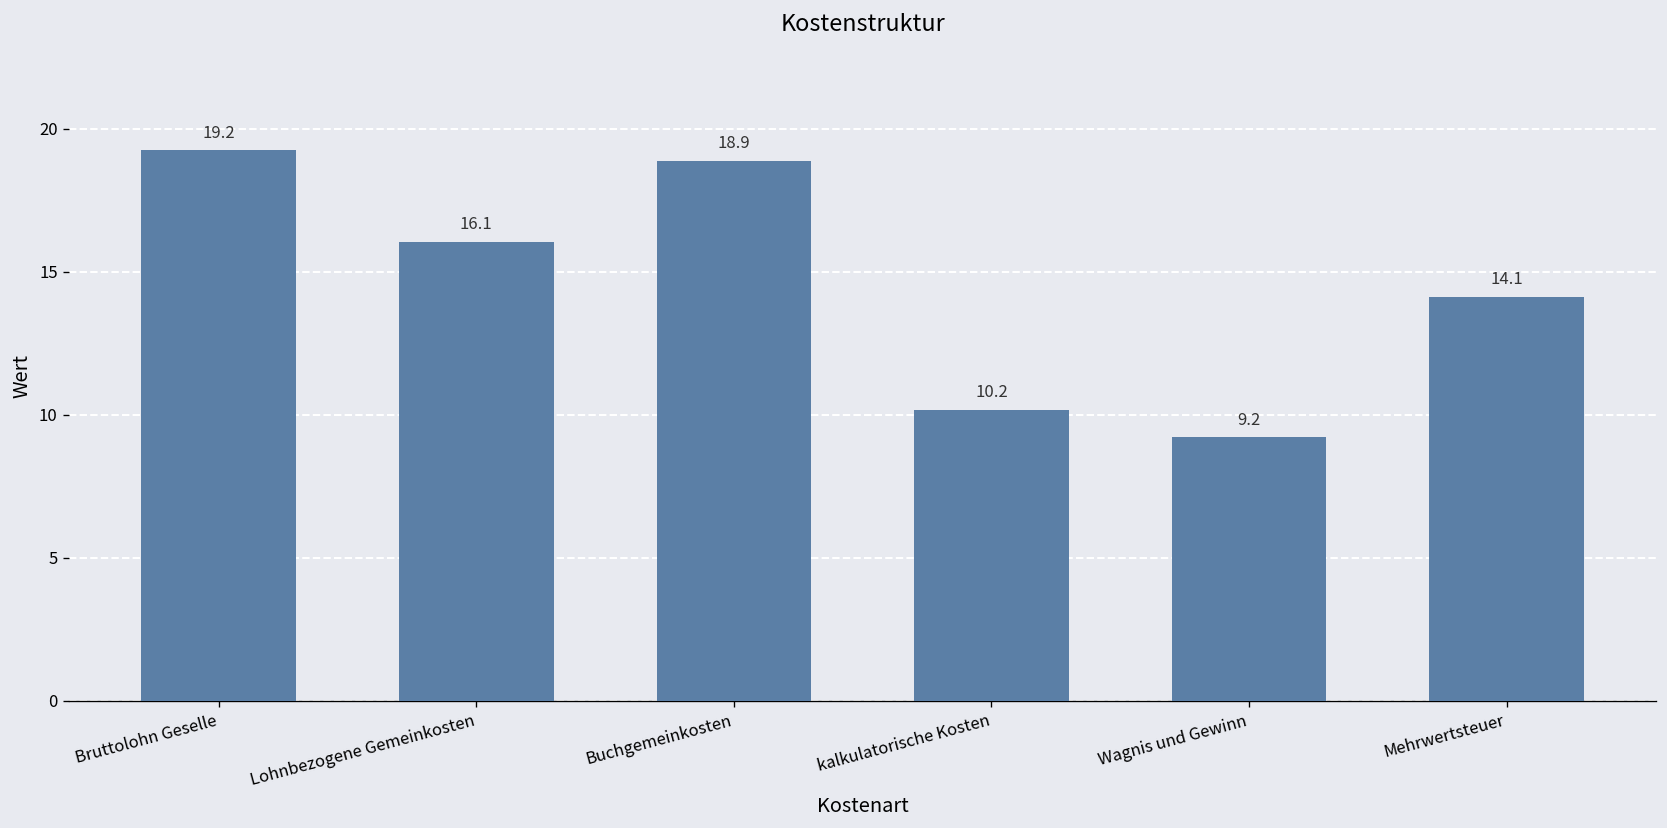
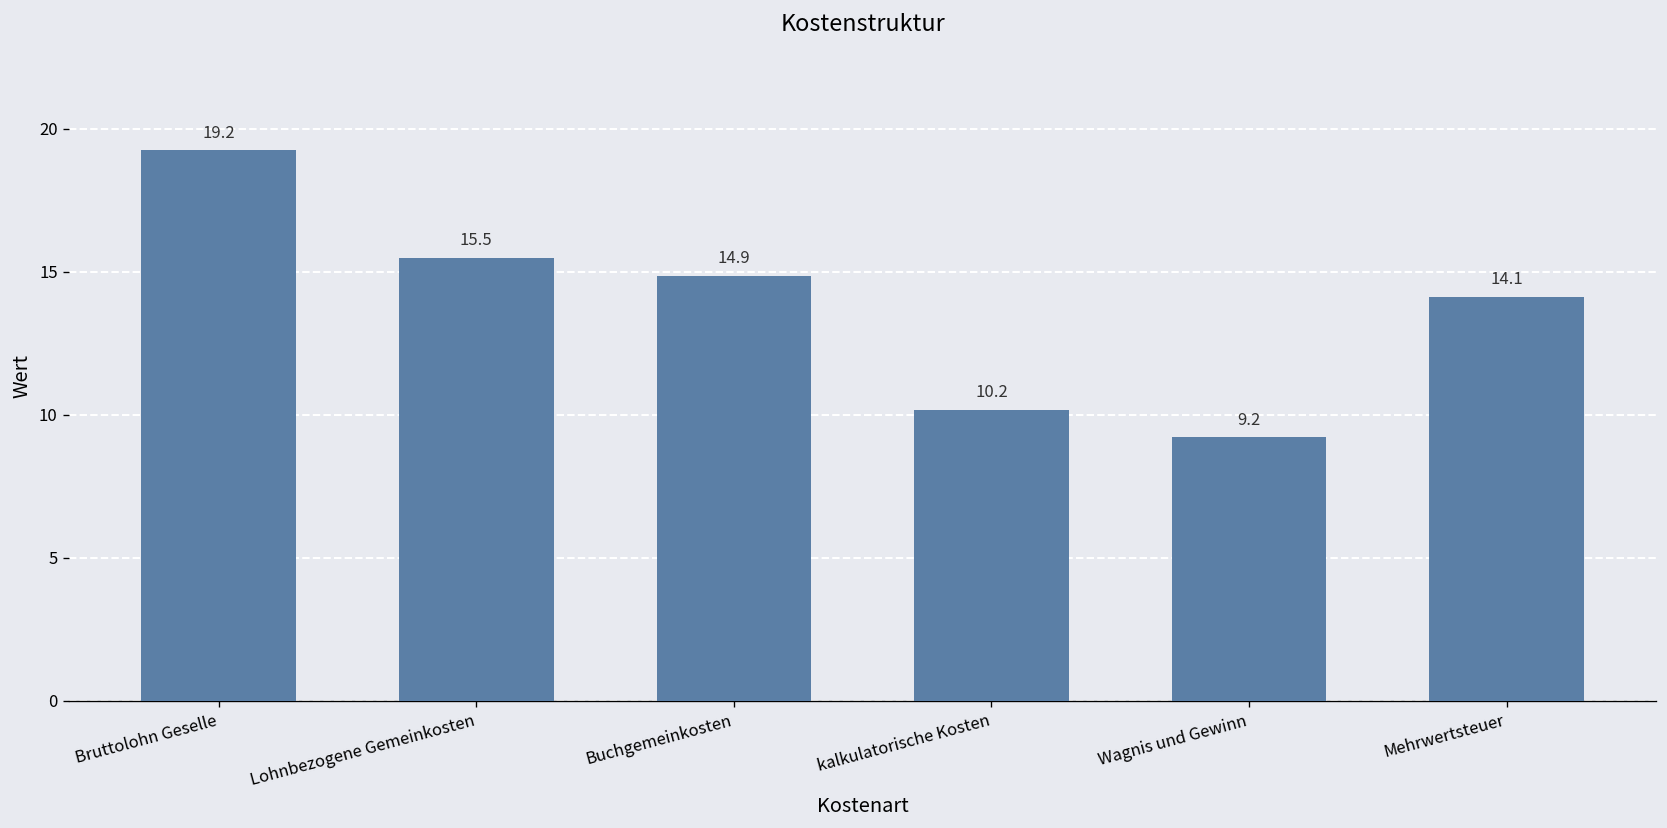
  {
    "Bruttolohn Geselle": 19.2,
-   "Lohnbezogene Gemeinkosten": 16.1,
-   "Buchgemeinkosten": 18.9,
+   "Lohnbezogene Gemeinkosten": 15.5,
+   "Buchgemeinkosten": 14.9,
    "kalkulatorische Kosten": 10.2,
    "Wagnis und Gewinn": 9.2,
    "Mehrwertsteuer": 14.1
  }
